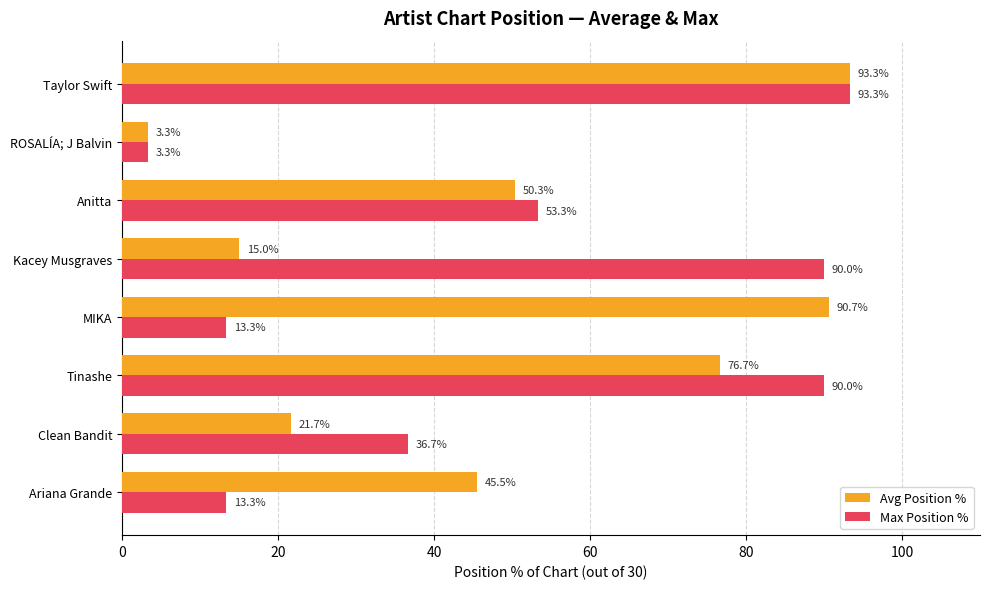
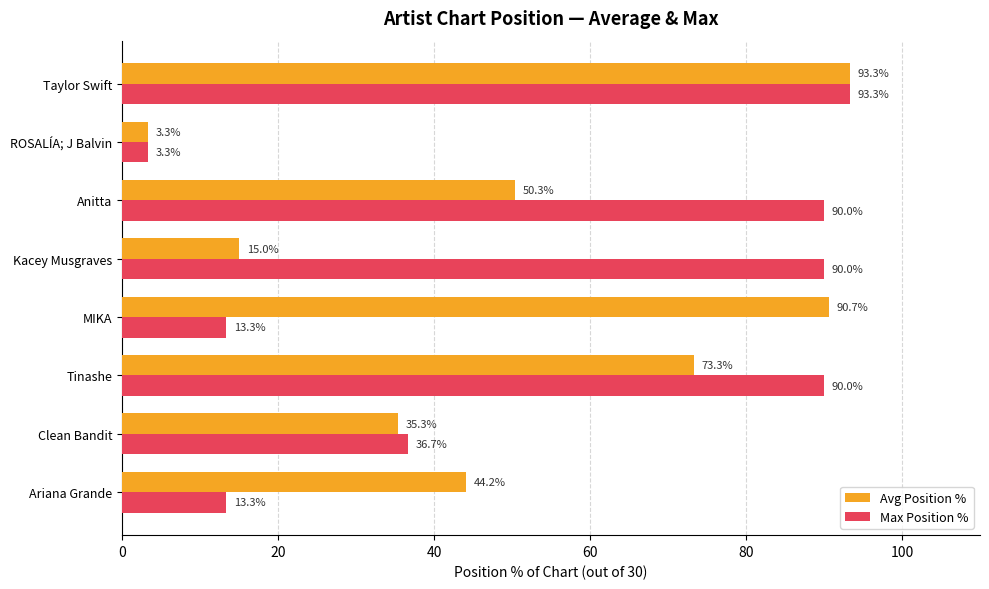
  {
    "Avg Position %": {
      "Taylor Swift": "93.3%",
      "ROSALÍA; J Balvin": "3.3%",
      "Anitta": "50.3%",
      "Kacey Musgraves": "15.0%",
      "MIKA": "90.7%",
-     "Tinashe": "76.7%",
-     "Clean Bandit": "21.7%",
-     "Ariana Grande": "45.5%"
+     "Tinashe": "73.3%",
+     "Clean Bandit": "35.3%",
+     "Ariana Grande": "44.2%"
    },
    "Max Position %": {
      "Taylor Swift": "93.3%",
      "ROSALÍA; J Balvin": "3.3%",
-     "Anitta": "53.3%",
+     "Anitta": "90.0%",
      "Kacey Musgraves": "90.0%",
      "MIKA": "13.3%",
      "Tinashe": "90.0%",
      "Clean Bandit": "36.7%",
      "Ariana Grande": "13.3%"
    }
  }
